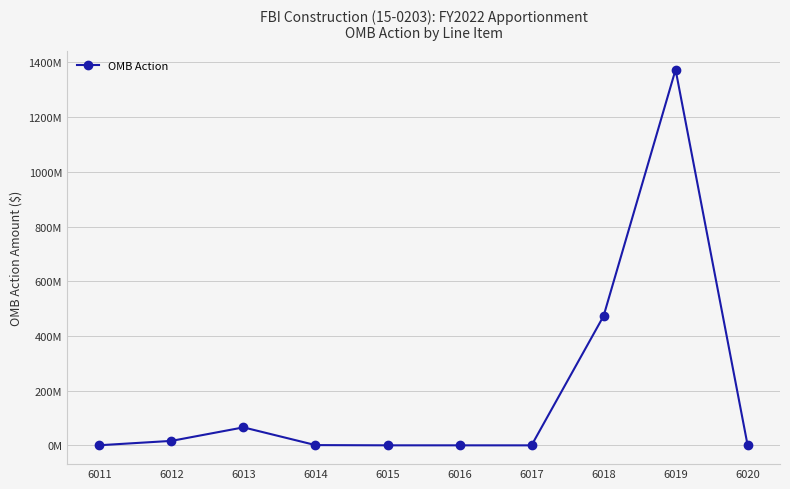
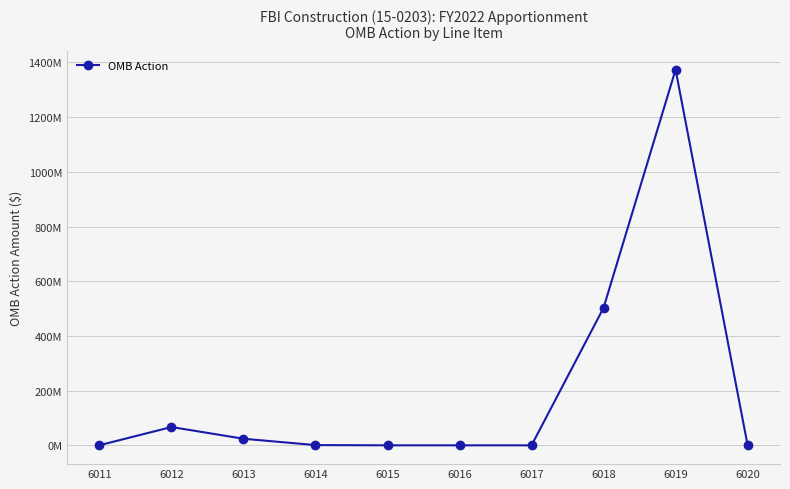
  {
    "6011": 0,
-   "6012": 20000000,
-   "6013": 70000000,
+   "6012": 70000000,
+   "6013": 20000000,
    "6014": 0,
    "6015": 0,
    "6016": 0,
    "6017": 0,
-   "6018": 470000000,
+   "6018": 500000000,
    "6019": 1370000000,
    "6020": 0
  }
